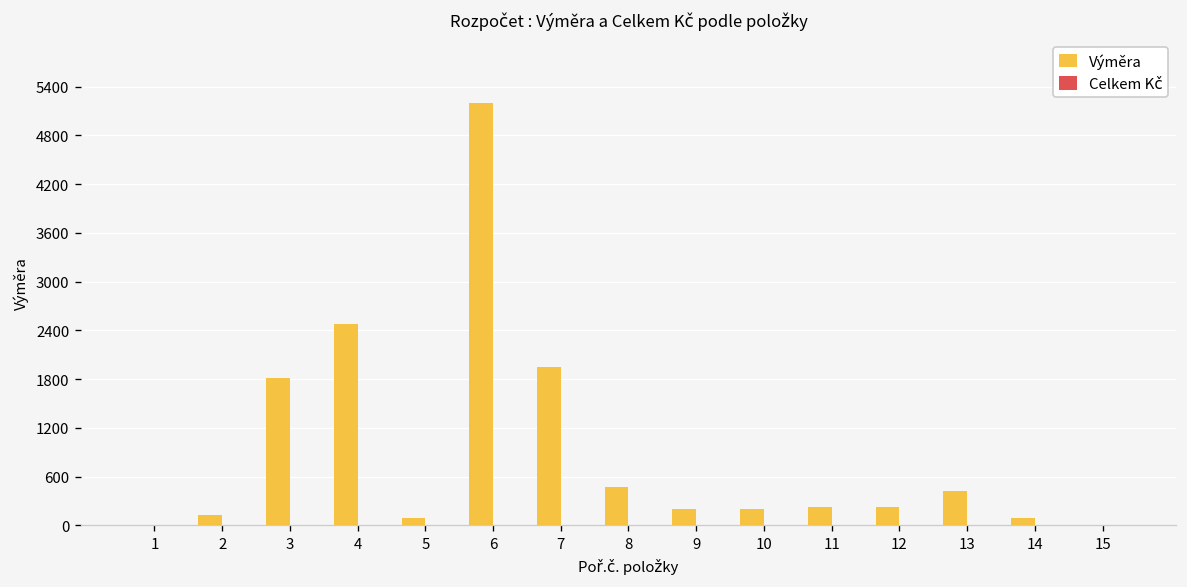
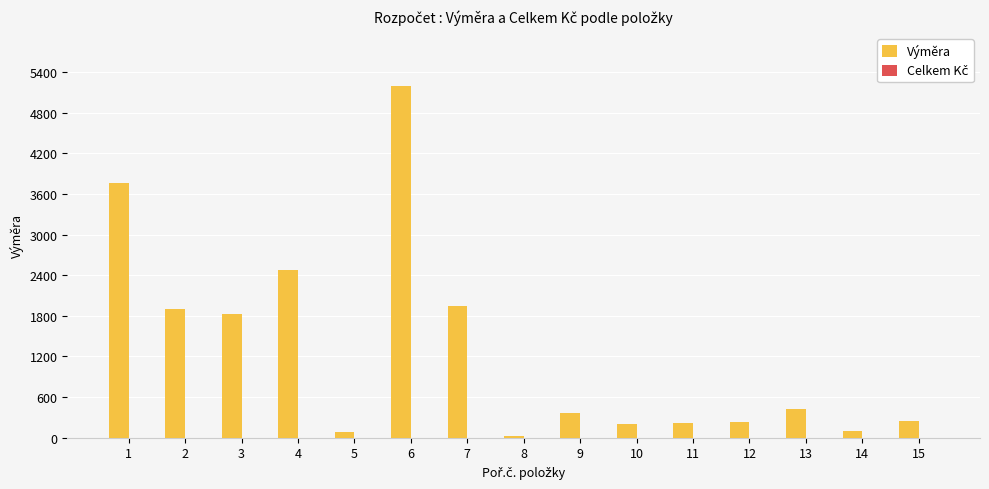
  {
    "Výměra": {
-     "1": 0,
-     "2": 100,
+     "1": 3800,
+     "2": 1900,
      "3": 1800,
      "4": 2500,
      "5": 100,
      "6": 5200,
      "7": 2000,
-     "8": 500,
-     "9": 200,
+     "8": 0,
+     "9": 400,
      "10": 200,
      "11": 200,
      "12": 200,
      "13": 400,
      "14": 100,
-     "15": 0
+     "15": 200
    },
    "Celkem Kč": {
      "1": 0,
      "2": 0,
      "3": 0,
      "4": 0,
      "5": 0,
      "6": 0,
      "7": 0,
      "8": 0,
      "9": 0,
      "10": 0,
      "11": 0,
      "12": 0,
      "13": 0,
      "14": 0,
      "15": 0
    }
  }
